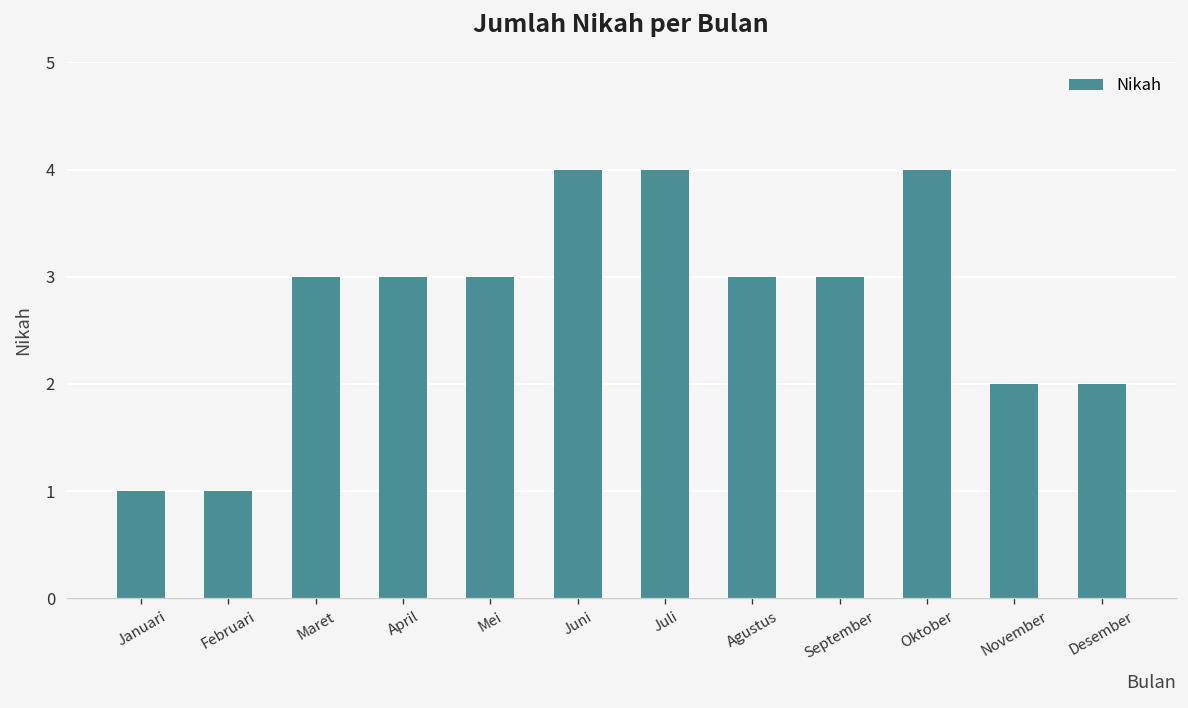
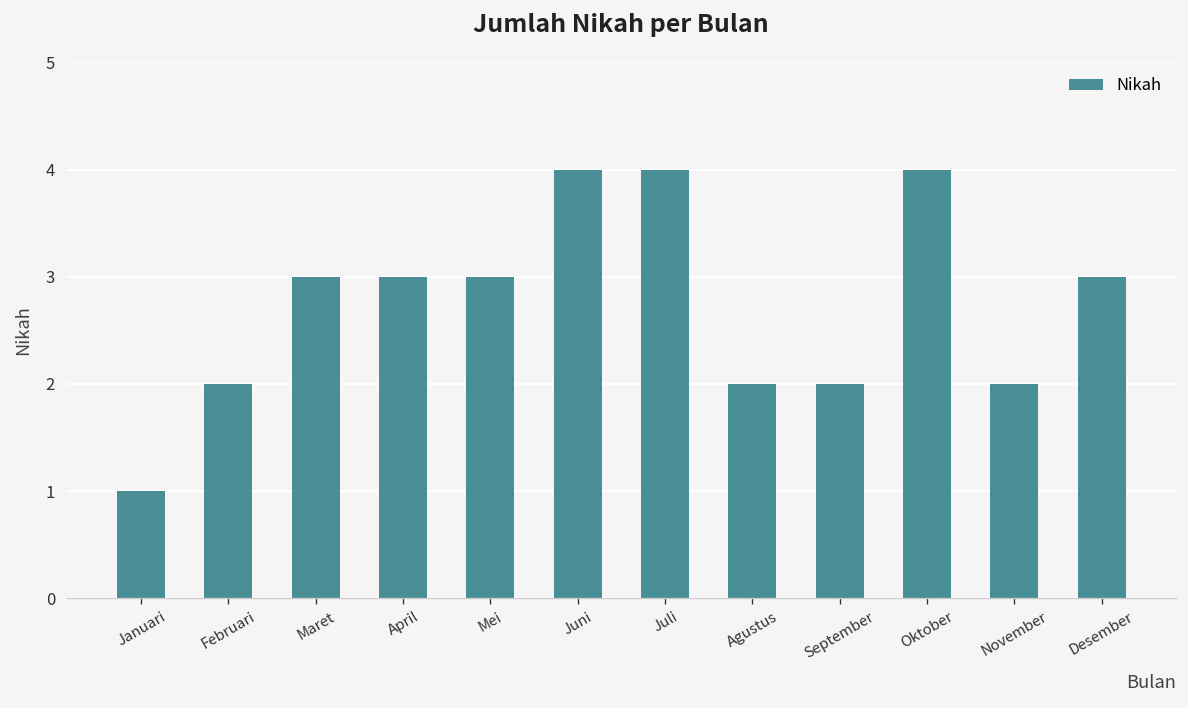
  {
    "Januari": 1,
-   "Februari": 1,
+   "Februari": 2,
    "Maret": 3,
    "April": 3,
    "Mei": 3,
    "Juni": 4,
    "Juli": 4,
-   "Agustus": 3,
-   "September": 3,
+   "Agustus": 2,
+   "September": 2,
    "Oktober": 4,
    "November": 2,
-   "Desember": 2
+   "Desember": 3
  }
